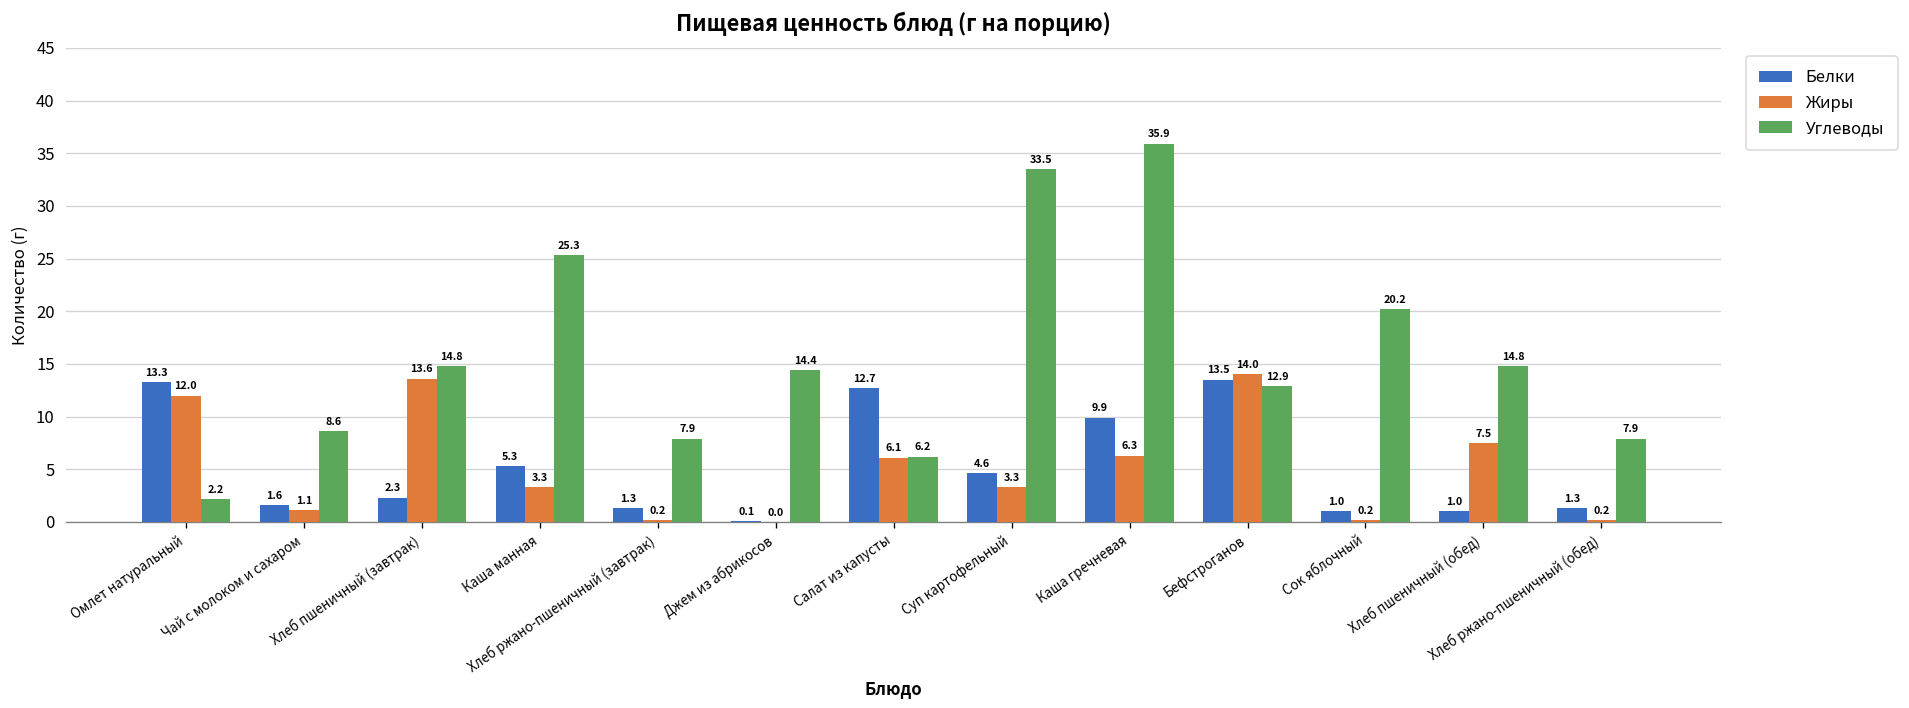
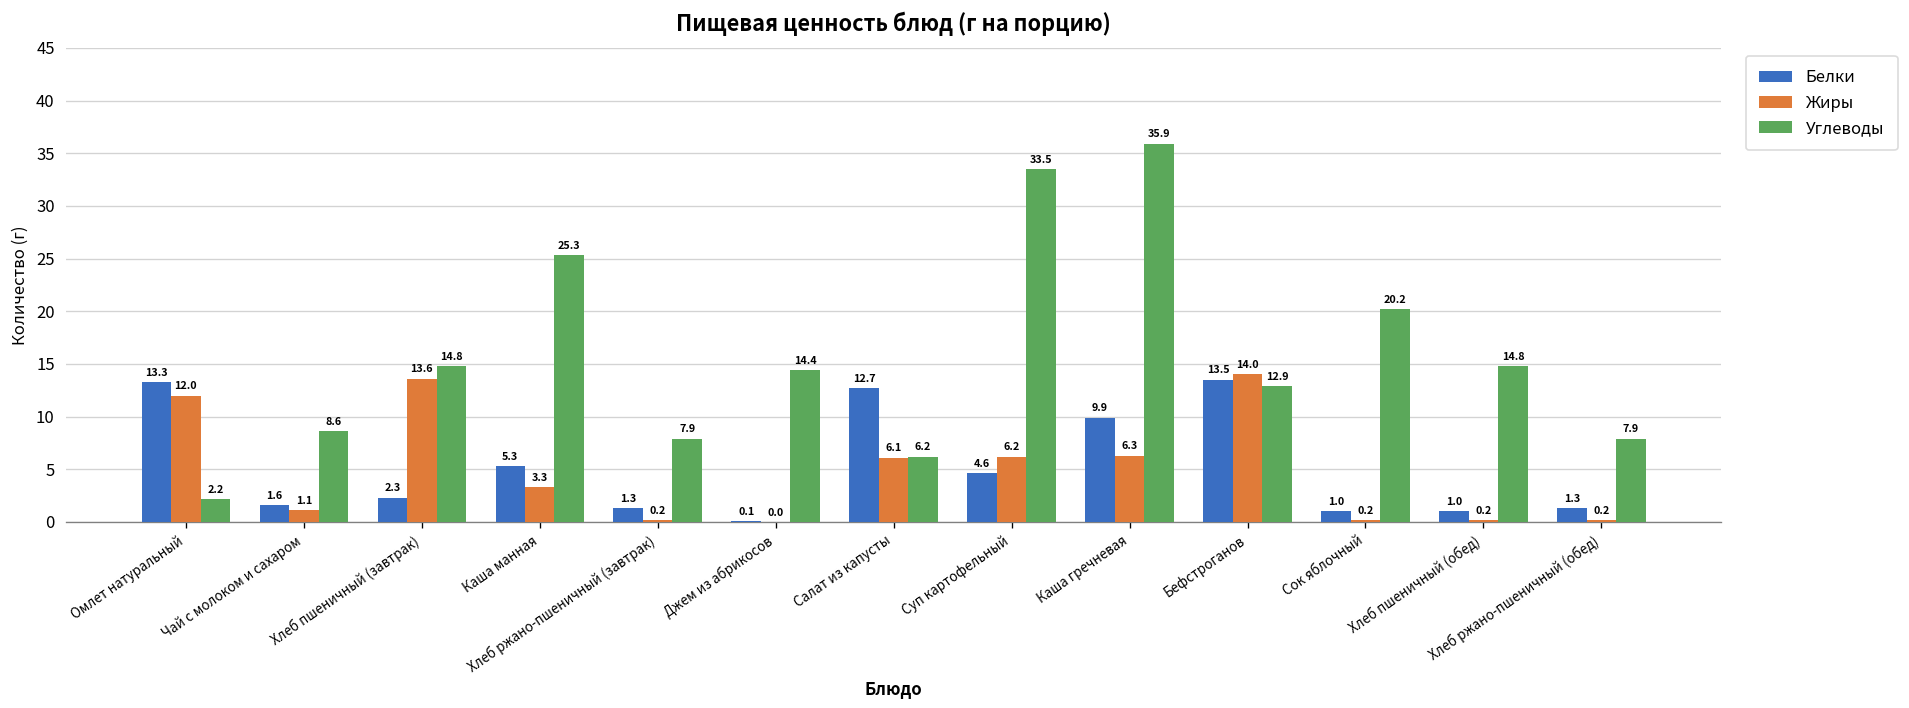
  {
    "Белки": {
      "Омлет натуральный": 13.3,
      "Чай с молоком и сахаром": 1.6,
      "Хлеб пшеничный (завтрак)": 2.3,
      "Каша манная": 5.3,
      "Хлеб ржано-пшеничный (завтрак)": 1.3,
      "Джем из абрикосов": 0.1,
      "Салат из капусты": 12.7,
      "Суп картофельный": 4.6,
      "Каша гречневая": 9.9,
      "Бефстроганов": 13.5,
      "Сок яблочный": 1.0,
      "Хлеб пшеничный (обед)": 1.0,
      "Хлеб ржано-пшеничный (обед)": 1.3
    },
    "Жиры": {
      "Омлет натуральный": 12.0,
      "Чай с молоком и сахаром": 1.1,
      "Хлеб пшеничный (завтрак)": 13.6,
      "Каша манная": 3.3,
      "Хлеб ржано-пшеничный (завтрак)": 0.2,
      "Джем из абрикосов": 0.0,
      "Салат из капусты": 6.1,
-     "Суп картофельный": 3.3,
+     "Суп картофельный": 6.2,
      "Каша гречневая": 6.3,
      "Бефстроганов": 14.0,
      "Сок яблочный": 0.2,
-     "Хлеб пшеничный (обед)": 7.5,
+     "Хлеб пшеничный (обед)": 0.2,
      "Хлеб ржано-пшеничный (обед)": 0.2
    },
    "Углеводы": {
      "Омлет натуральный": 2.2,
      "Чай с молоком и сахаром": 8.6,
      "Хлеб пшеничный (завтрак)": 14.8,
      "Каша манная": 25.3,
      "Хлеб ржано-пшеничный (завтрак)": 7.9,
      "Джем из абрикосов": 14.4,
      "Салат из капусты": 6.2,
      "Суп картофельный": 33.5,
      "Каша гречневая": 35.9,
      "Бефстроганов": 12.9,
      "Сок яблочный": 20.2,
      "Хлеб пшеничный (обед)": 14.8,
      "Хлеб ржано-пшеничный (обед)": 7.9
    }
  }
